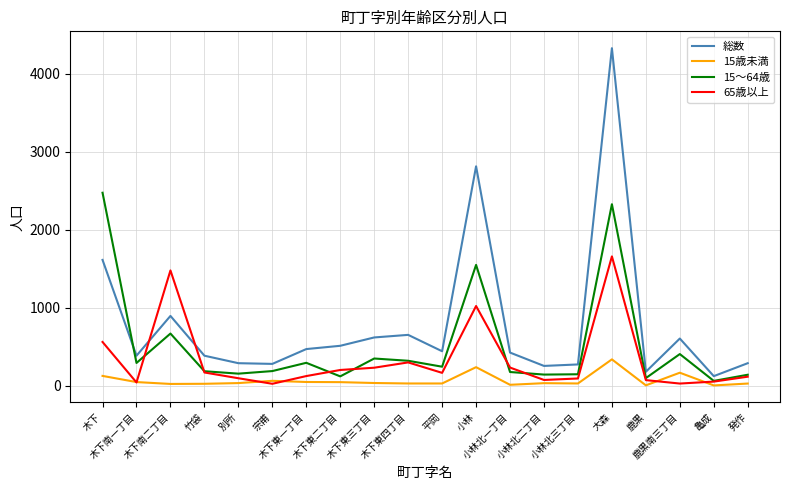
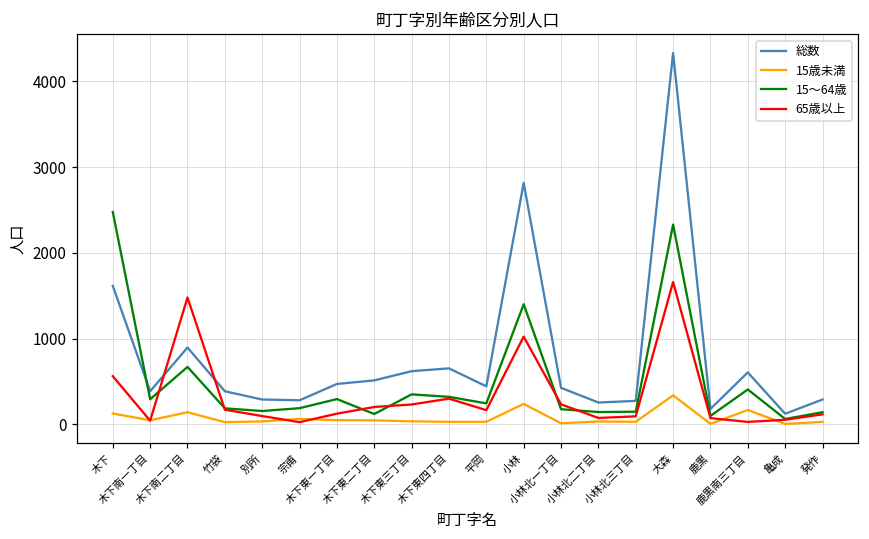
  {
    "総数": {
      "木下": 1600,
      "木下南一丁目": 400,
      "木下南二丁目": 900,
      "竹袋": 400,
      "別所": 300,
      "宗甫": 300,
      "木下東一丁目": 500,
      "木下東二丁目": 500,
      "木下東三丁目": 600,
      "木下東四丁目": 700,
      "平岡": 400,
      "小林": 2800,
      "小林北一丁目": 400,
      "小林北二丁目": 300,
      "小林北三丁目": 300,
      "大森": 4300,
      "鹿黒": 200,
      "鹿黒南三丁目": 600,
      "亀成": 100,
      "発作": 300
    },
    "15歳未満": {
      "木下": 100,
-     "木下南二丁目": 0,
+     "木下南二丁目": 100,
      "竹袋": 0,
      "別所": 0,
      "宗甫": 100,
      "木下東一丁目": 100,
      "木下東二丁目": 0,
      "木下東三丁目": 0,
      "木下東四丁目": 0,
      "平岡": 0,
      "小林": 200,
      "小林北一丁目": 0,
      "小林北二丁目": 0,
      "小林北三丁目": 0,
      "大森": 300,
      "鹿黒": 0,
      "鹿黒南三丁目": 200,
      "亀成": 0,
      "発作": 0
    },
    "15～64歳": {
      "木下": 2500,
      "木下南一丁目": 300,
      "木下南二丁目": 700,
      "別所": 200,
      "宗甫": 200,
      "木下東一丁目": 300,
      "木下東二丁目": 100,
      "木下東三丁目": 400,
      "平岡": 200,
-     "小林": 1600,
+     "小林": 1400,
      "小林北一丁目": 200,
      "小林北二丁目": 100,
      "小林北三丁目": 100,
      "大森": 2300,
      "鹿黒南三丁目": 400
    },
    "65歳以上": {
      "木下": 600,
      "木下南二丁目": 1500,
      "別所": 100,
      "宗甫": 0,
      "木下東一丁目": 100,
      "木下東二丁目": 200,
      "木下東三丁目": 200,
      "平岡": 200,
      "小林": 1000,
      "小林北一丁目": 200,
      "小林北二丁目": 100,
      "小林北三丁目": 100,
      "大森": 1700,
      "鹿黒南三丁目": 0
    }
  }
